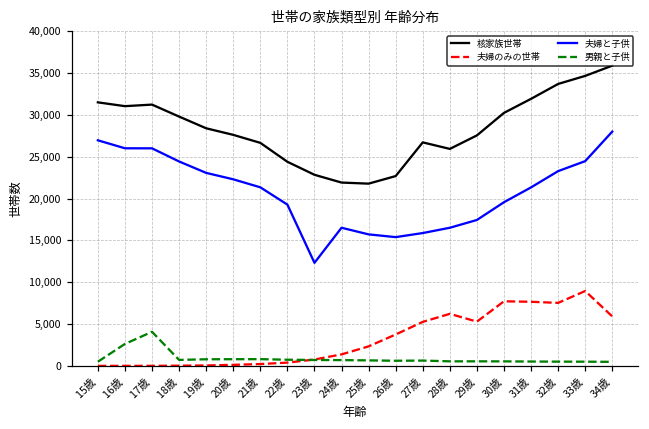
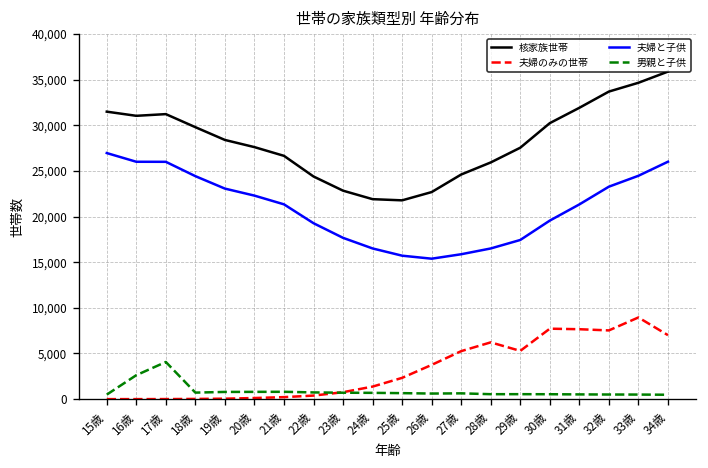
  {
    "核家族世帯": {
      "15歳": "31,000",
      "16歳": "31,000",
      "17歳": "31,000",
      "18歳": "30,000",
      "19歳": "28,000",
      "20歳": "28,000",
      "21歳": "27,000",
      "22歳": "24,000",
      "23歳": "23,000",
      "24歳": "22,000",
      "25歳": "22,000",
      "26歳": "23,000",
-     "27歳": "27,000",
+     "27歳": "25,000",
      "28歳": "26,000",
      "29歳": "28,000",
      "30歳": "30,000",
      "31歳": "32,000",
      "32歳": "34,000",
      "33歳": "35,000"
    },
    "夫婦のみの世帯": {
      "15歳": "0",
      "16歳": "0",
      "17歳": "0",
      "18歳": "0",
      "19歳": "0",
      "20歳": "0",
      "21歳": "0",
      "22歳": "0",
      "24歳": "1,000",
      "25歳": "2,000",
      "26歳": "4,000",
      "27歳": "5,000",
      "28歳": "6,000",
      "29歳": "5,000",
      "30歳": "8,000",
      "31歳": "8,000",
      "32歳": "8,000",
      "33歳": "9,000",
-     "34歳": "6,000"
+     "34歳": "7,000"
    },
    "夫婦と子供": {
      "15歳": "27,000",
      "16歳": "26,000",
      "17歳": "26,000",
      "18歳": "24,000",
      "19歳": "23,000",
      "20歳": "22,000",
      "21歳": "21,000",
      "22歳": "19,000",
-     "23歳": "12,000",
+     "23歳": "18,000",
      "24歳": "17,000",
      "25歳": "16,000",
      "26歳": "15,000",
      "27歳": "16,000",
      "28歳": "17,000",
      "29歳": "17,000",
      "30歳": "20,000",
      "31歳": "21,000",
      "32歳": "23,000",
      "33歳": "24,000",
-     "34歳": "28,000"
+     "34歳": "26,000"
    },
    "男親と子供": {
      "15歳": "0",
      "16歳": "3,000",
      "17歳": "4,000",
      "18歳": "1,000",
      "19歳": "1,000",
      "20歳": "1,000",
      "21歳": "1,000",
      "22歳": "1,000",
      "24歳": "1,000",
      "25歳": "1,000",
      "26歳": "1,000",
      "27歳": "1,000",
      "28歳": "1,000",
      "29歳": "1,000",
      "30歳": "1,000",
      "31歳": "1,000",
      "32歳": "1,000",
      "33歳": "0",
      "34歳": "0"
    }
  }
